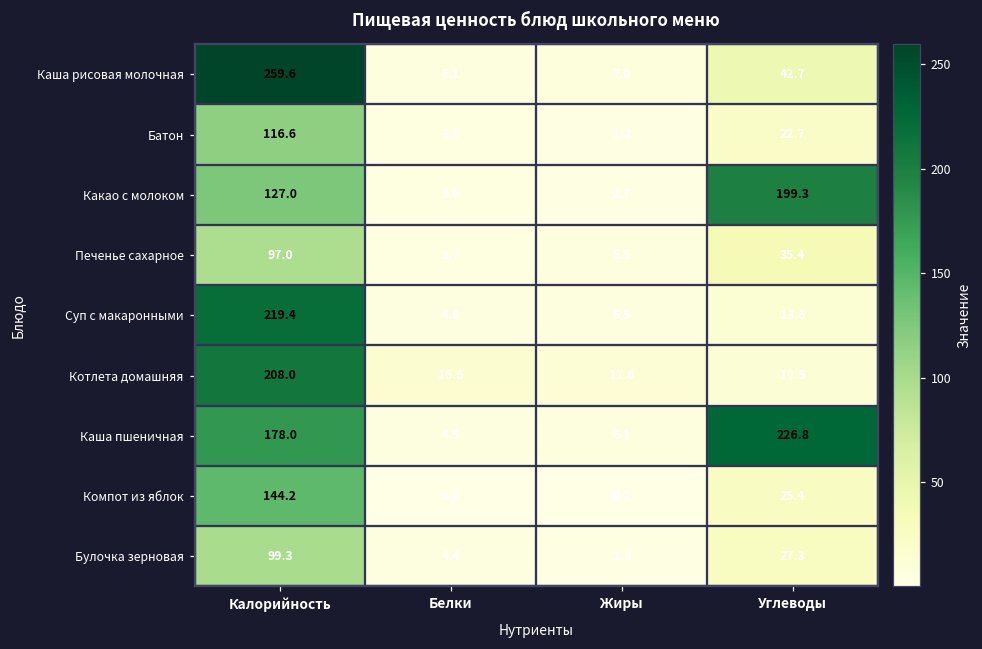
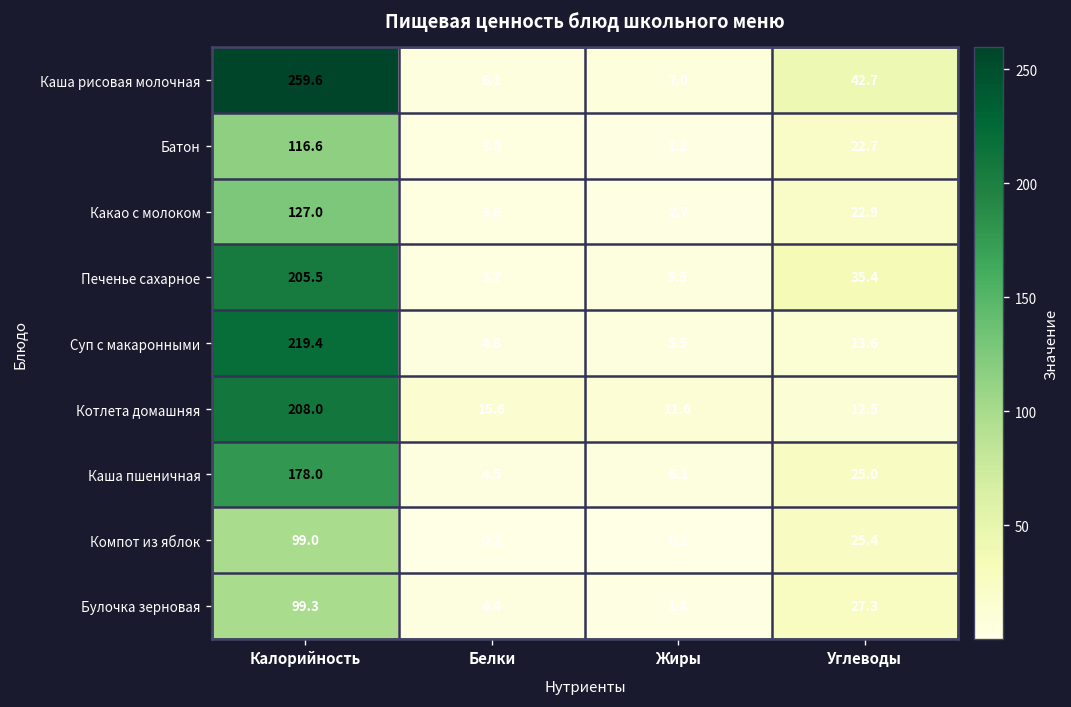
  {
    "Каша рисовая молочная": {
      "Калорийность": 259.6,
      "Углеводы": 42.7
    },
    "Батон": {
      "Калорийность": 116.6,
      "Углеводы": 22.7
    },
    "Какао с молоком": {
      "Калорийность": 127.0,
-     "Углеводы": 199.3
+     "Углеводы": 22.9
    },
    "Печенье сахарное": {
-     "Калорийность": 97.0,
+     "Калорийность": 205.5,
      "Углеводы": 35.4
    },
    "Суп с макаронными": {
      "Калорийность": 219.4
    },
    "Котлета домашняя": {
      "Калорийность": 208.0
    },
    "Каша пшеничная": {
      "Калорийность": 178.0,
-     "Углеводы": 226.8
+     "Углеводы": 25.0
    },
    "Компот из яблок": {
-     "Калорийность": 144.2,
+     "Калорийность": 99.0,
      "Углеводы": 25.4
    },
    "Булочка зерновая": {
      "Калорийность": 99.3,
      "Углеводы": 27.3
    }
  }
